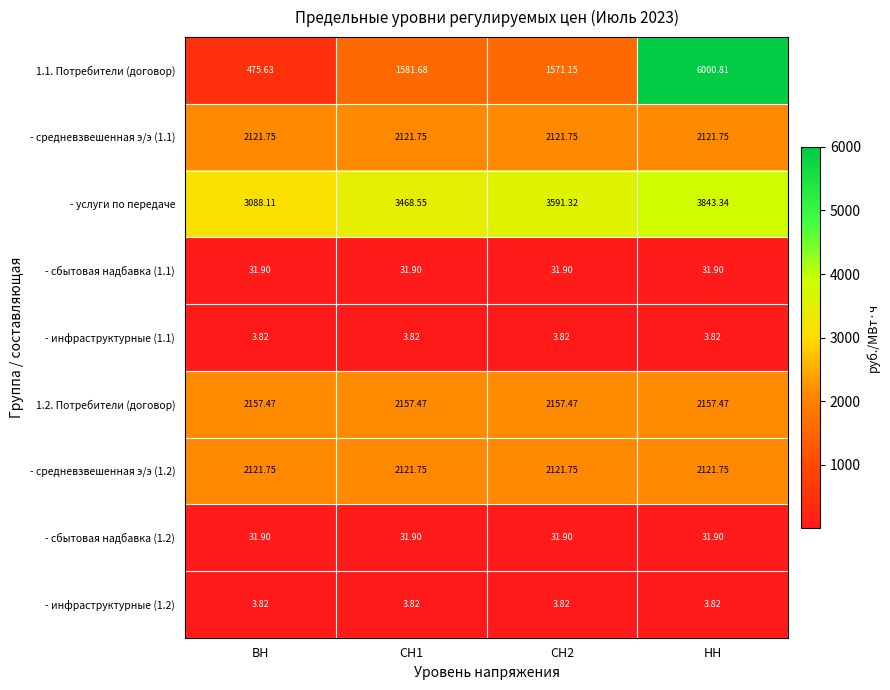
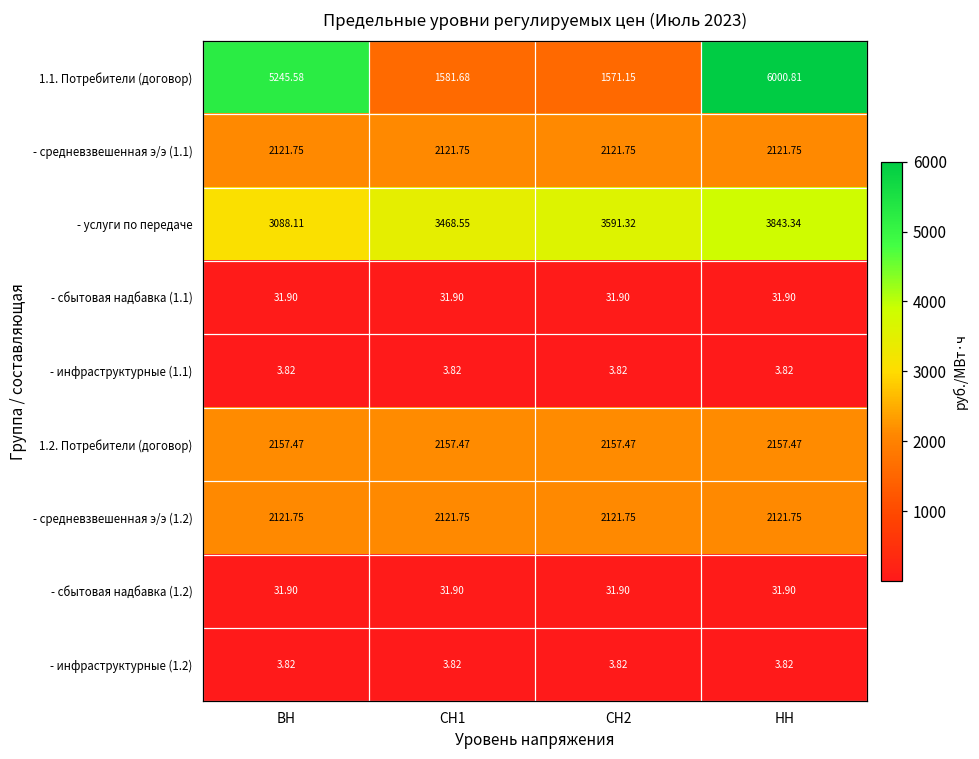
  {
    "1.1. Потребители (договор)": {
-     "ВН": 475.63,
+     "ВН": 5245.58,
      "СН1": 1581.68,
      "СН2": 1571.15,
      "НН": 6000.81
    },
    "- средневзвешенная э/э (1.1)": {
      "ВН": 2121.75,
      "СН1": 2121.75,
      "СН2": 2121.75,
      "НН": 2121.75
    },
    "- услуги по передаче": {
      "ВН": 3088.11,
      "СН1": 3468.55,
      "СН2": 3591.32,
      "НН": 3843.34
    },
    "- сбытовая надбавка (1.1)": {
      "ВН": 31.90,
      "СН1": 31.90,
      "СН2": 31.90,
      "НН": 31.90
    },
    "- инфраструктурные (1.1)": {
      "ВН": 3.82,
      "СН1": 3.82,
      "СН2": 3.82,
      "НН": 3.82
    },
    "1.2. Потребители (договор)": {
      "ВН": 2157.47,
      "СН1": 2157.47,
      "СН2": 2157.47,
      "НН": 2157.47
    },
    "- средневзвешенная э/э (1.2)": {
      "ВН": 2121.75,
      "СН1": 2121.75,
      "СН2": 2121.75,
      "НН": 2121.75
    },
    "- сбытовая надбавка (1.2)": {
      "ВН": 31.90,
      "СН1": 31.90,
      "СН2": 31.90,
      "НН": 31.90
    },
    "- инфраструктурные (1.2)": {
      "ВН": 3.82,
      "СН1": 3.82,
      "СН2": 3.82,
      "НН": 3.82
    }
  }
